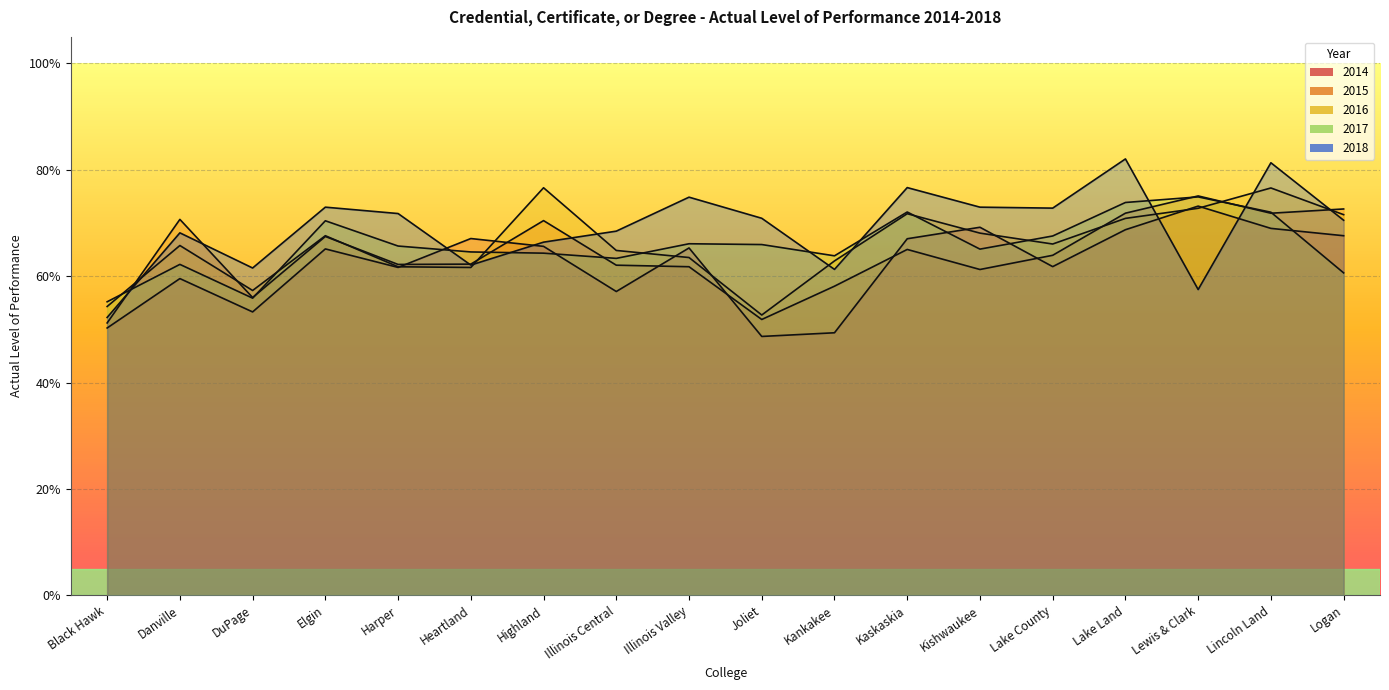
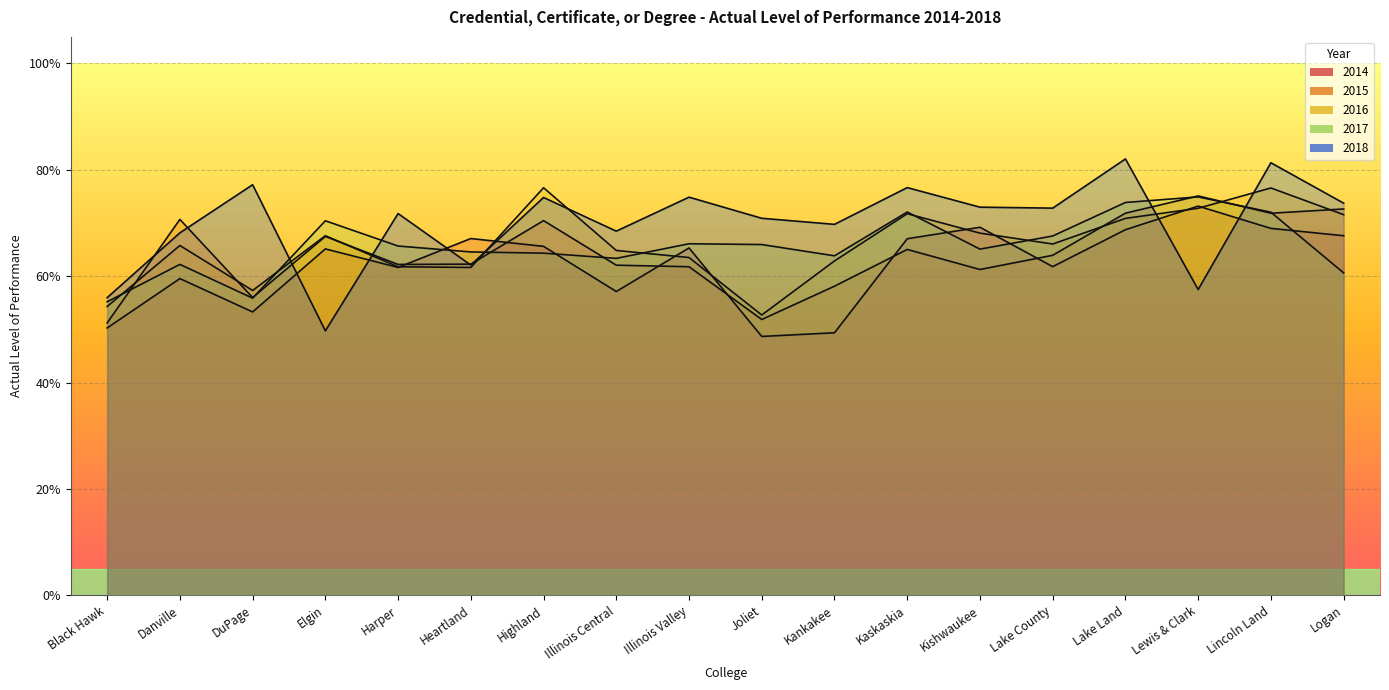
  {
    "2018": {
-     "Black Hawk": "52%",
+     "Black Hawk": "56%",
      "Danville": "68%",
-     "DuPage": "62%",
-     "Elgin": "73%",
+     "DuPage": "77%",
+     "Elgin": "50%",
      "Harper": "72%",
-     "Highland": "66%",
+     "Highland": "75%",
      "Illinois Central": "68%",
      "Illinois Valley": "75%",
      "Joliet": "71%",
-     "Kankakee": "61%",
+     "Kankakee": "70%",
      "Kaskaskia": "77%",
      "Kishwaukee": "73%",
      "Lake County": "73%",
      "Lake Land": "82%",
      "Lewis & Clark": "57%",
      "Lincoln Land": "81%",
-     "Logan": "71%"
+     "Logan": "74%"
    }
  }
